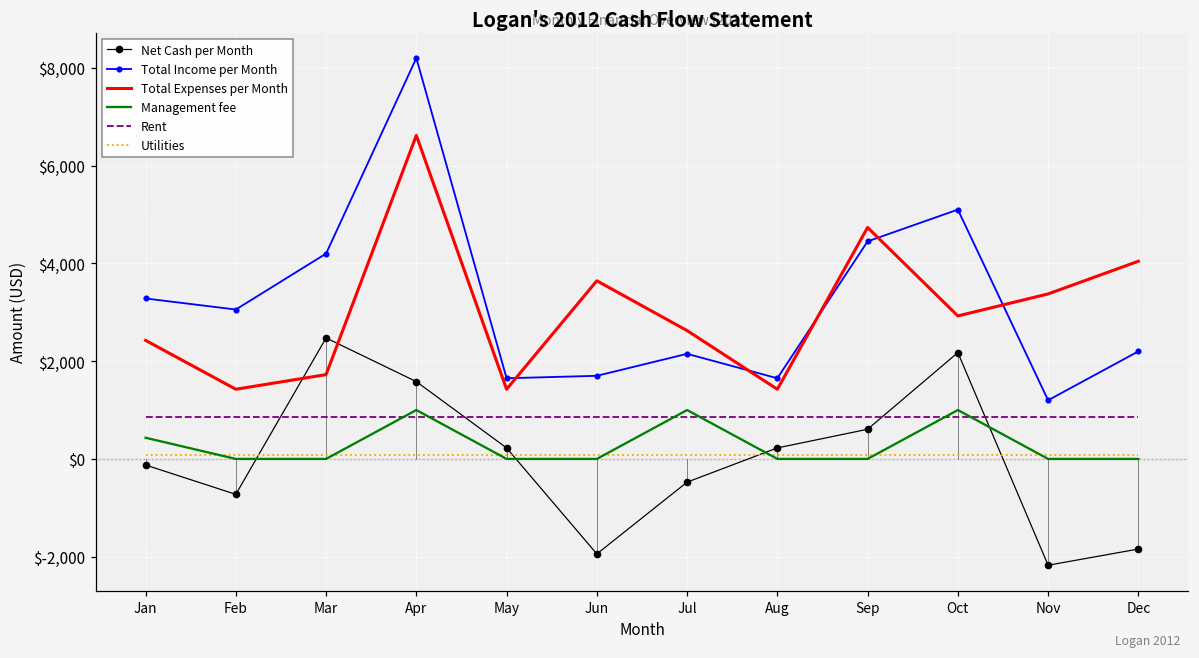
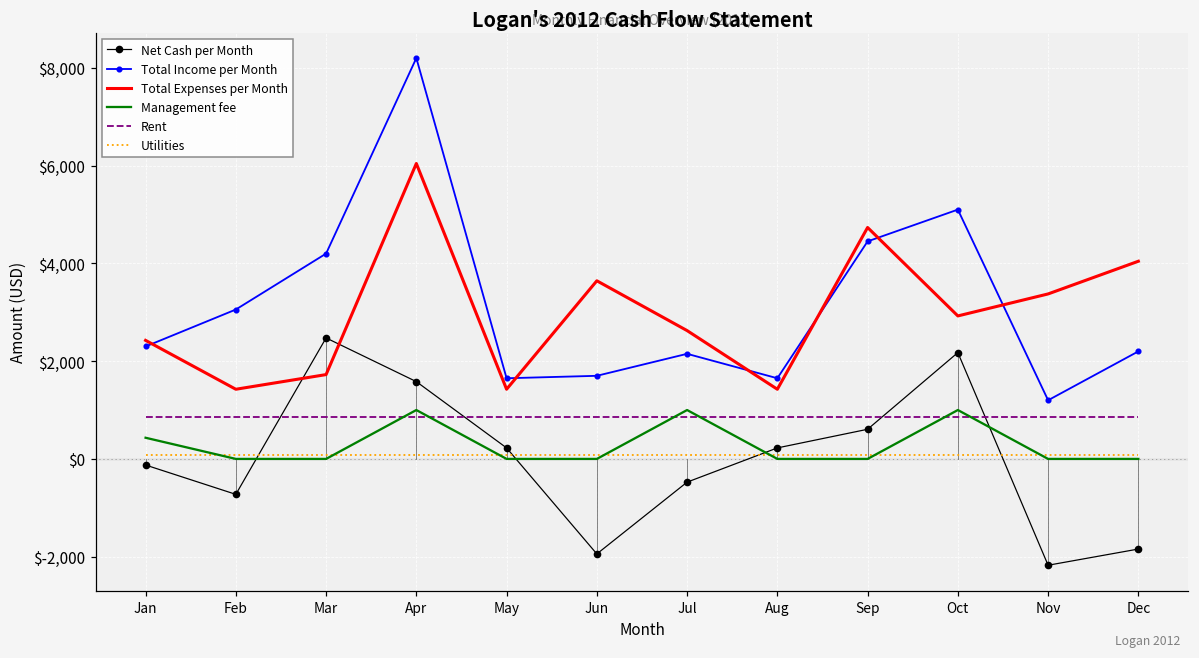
  {
    "Total Income per Month": {
-     "Jan": "$3,300",
+     "Jan": "$2,300",
      "Feb": "$3,100",
      "Mar": "$4,200",
      "Apr": "$8,200",
      "May": "$1,700",
      "Jun": "$1,700",
      "Jul": "$2,200",
      "Aug": "$1,700",
      "Sep": "$4,500",
      "Oct": "$5,100",
      "Nov": "$1,200",
      "Dec": "$2,200"
    },
    "Total Expenses per Month": {
      "Jan": "$2,400",
      "Feb": "$1,400",
      "Mar": "$1,700",
-     "Apr": "$6,600",
+     "Apr": "$6,000",
      "May": "$1,400",
      "Jun": "$3,600",
      "Jul": "$2,600",
      "Aug": "$1,400",
      "Sep": "$4,700",
      "Oct": "$2,900",
      "Nov": "$3,400",
      "Dec": "$4,000"
    },
    "Management fee": {
      "Jan": "$400",
      "Apr": "$1,000",
      "Jul": "$1,000",
      "Oct": "$1,000"
    },
    "Rent": {
      "Jan": "$900",
      "Feb": "$900",
      "Mar": "$900",
      "Apr": "$900",
      "May": "$900",
      "Jun": "$900",
      "Jul": "$900",
      "Aug": "$900",
      "Sep": "$900",
      "Oct": "$900",
      "Nov": "$900",
      "Dec": "$900"
    },
    "Utilities": {
      "Jan": "$100",
      "Feb": "$100",
      "Mar": "$100",
      "Apr": "$100",
      "May": "$100",
      "Jun": "$100",
      "Jul": "$100",
      "Aug": "$100",
      "Sep": "$100",
      "Oct": "$100",
      "Nov": "$100",
      "Dec": "$100"
    }
  }
